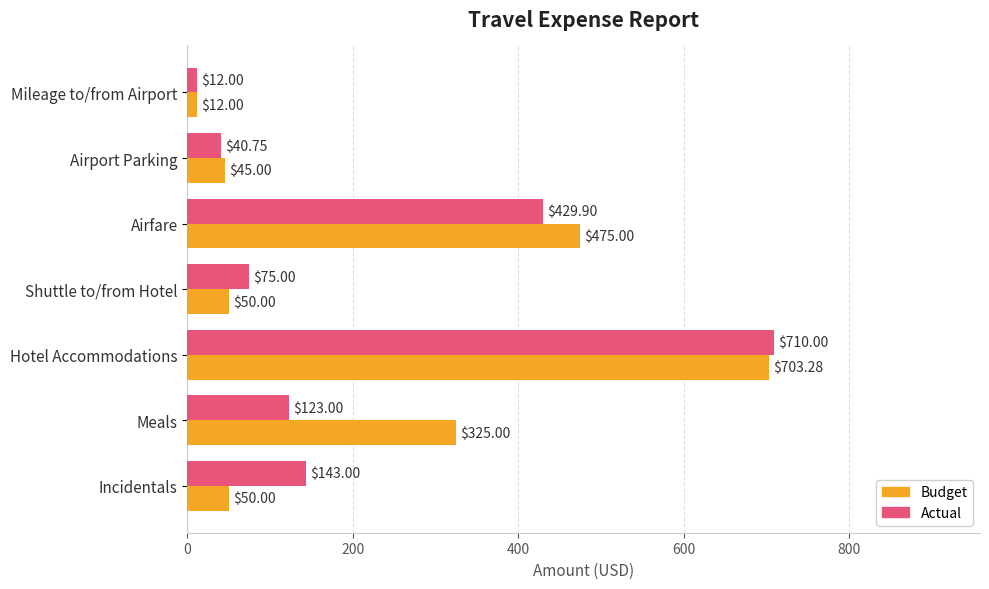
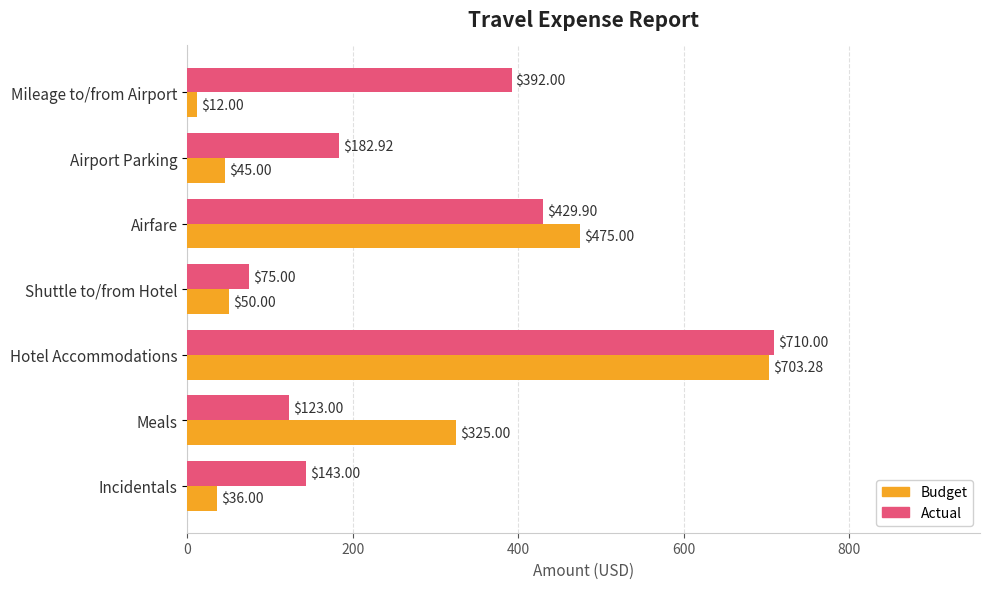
  {
    "Budget": {
      "Mileage to/from Airport": "$12.00",
      "Airport Parking": "$45.00",
      "Airfare": "$475.00",
      "Shuttle to/from Hotel": "$50.00",
      "Hotel Accommodations": "$703.28",
      "Meals": "$325.00",
-     "Incidentals": "$50.00"
+     "Incidentals": "$36.00"
    },
    "Actual": {
-     "Mileage to/from Airport": "$12.00",
-     "Airport Parking": "$40.75",
+     "Mileage to/from Airport": "$392.00",
+     "Airport Parking": "$182.92",
      "Airfare": "$429.90",
      "Shuttle to/from Hotel": "$75.00",
      "Hotel Accommodations": "$710.00",
      "Meals": "$123.00",
      "Incidentals": "$143.00"
    }
  }
